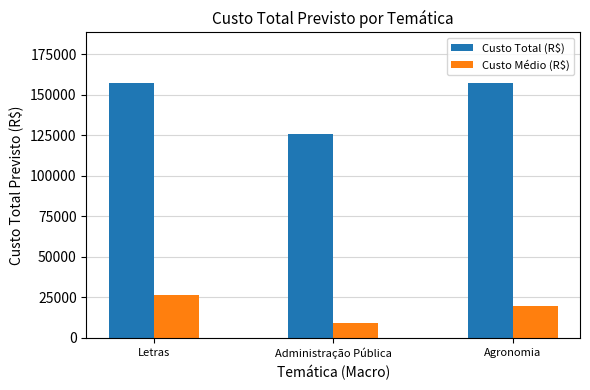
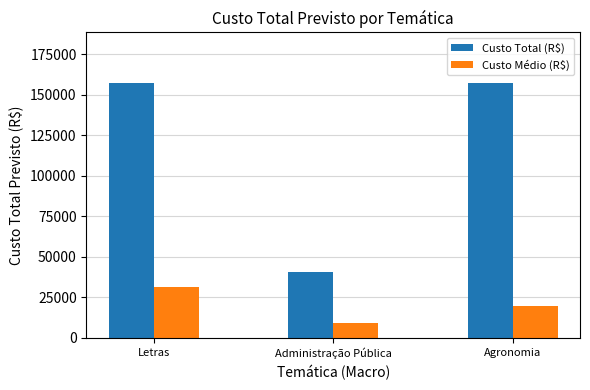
  {
    "Custo Total (R$)": {
      "Letras": 157000,
-     "Administração Pública": 126000,
+     "Administração Pública": 41000,
      "Agronomia": 157000
    },
    "Custo Médio (R$)": {
-     "Letras": 26000,
+     "Letras": 31000,
      "Administração Pública": 9000,
      "Agronomia": 20000
    }
  }
